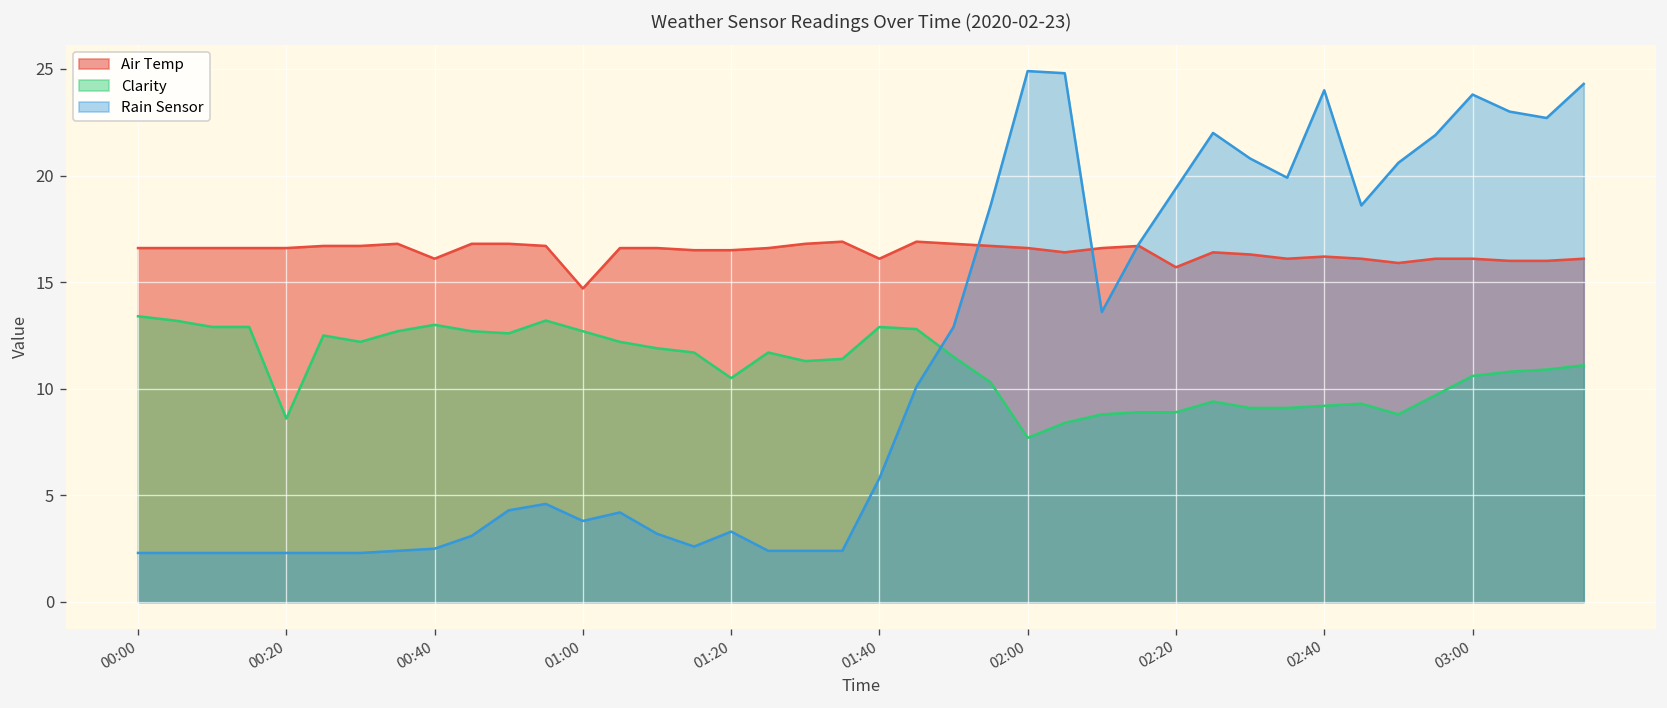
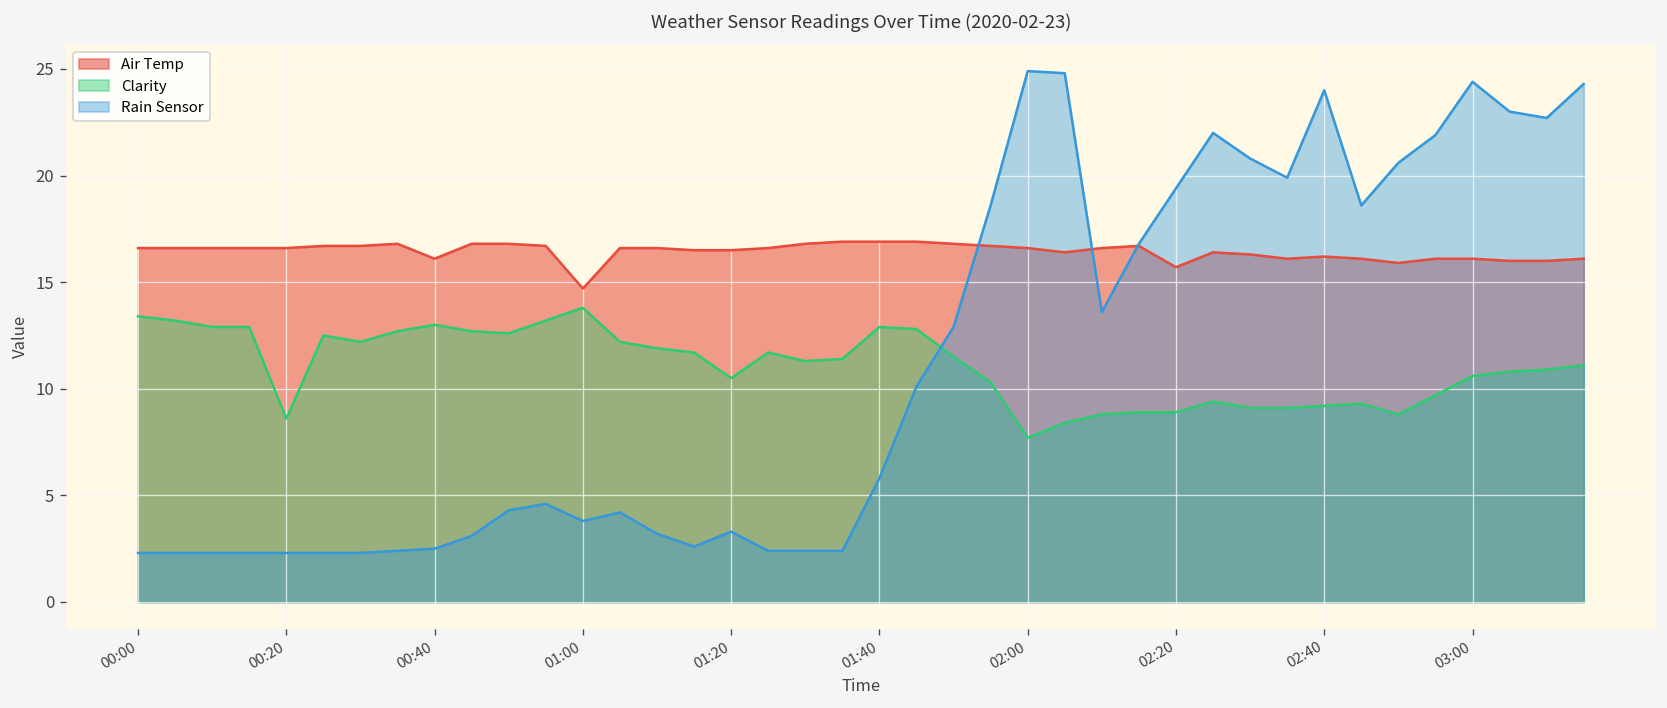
  {
    "Air Temp": {
      "00:00": 16.6,
      "00:20": 16.6,
      "00:40": 16.1,
      "01:00": 14.7,
      "01:20": 16.5,
-     "01:40": 16.1,
+     "01:40": 16.9,
      "02:00": 16.6,
      "02:20": 15.7,
      "02:40": 16.2,
      "03:00": 16.1
    },
    "Clarity": {
      "00:00": 13.4,
      "00:20": 8.6,
      "00:40": 13.0,
-     "01:00": 12.7,
+     "01:00": 13.8,
      "01:20": 10.5,
      "01:40": 12.9,
      "02:00": 7.7,
      "02:20": 8.9,
      "02:40": 9.2,
      "03:00": 10.6
    },
    "Rain Sensor": {
      "00:00": 2.3,
      "00:20": 2.3,
      "00:40": 2.5,
      "01:00": 3.8,
      "01:20": 3.3,
      "01:40": 5.8,
      "02:00": 24.9,
      "02:20": 19.4,
      "02:40": 24.0,
-     "03:00": 23.8
+     "03:00": 24.4
    }
  }
